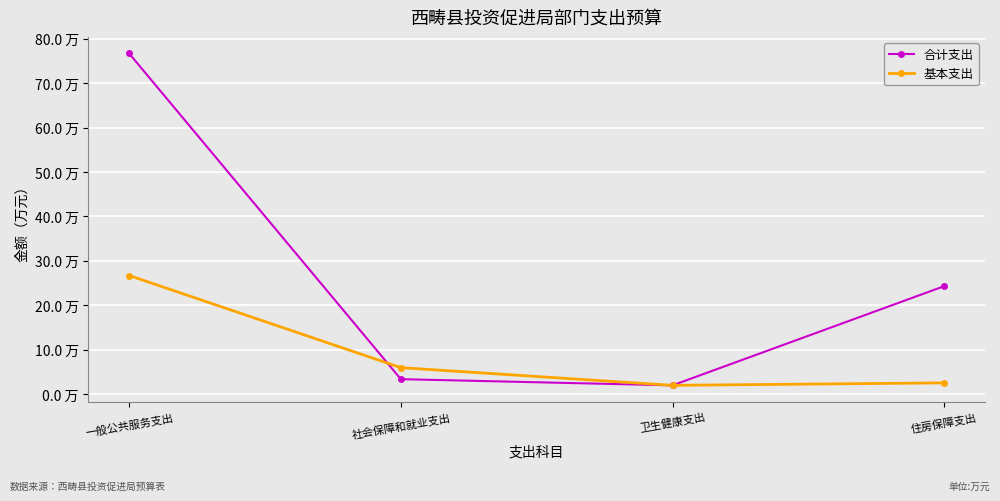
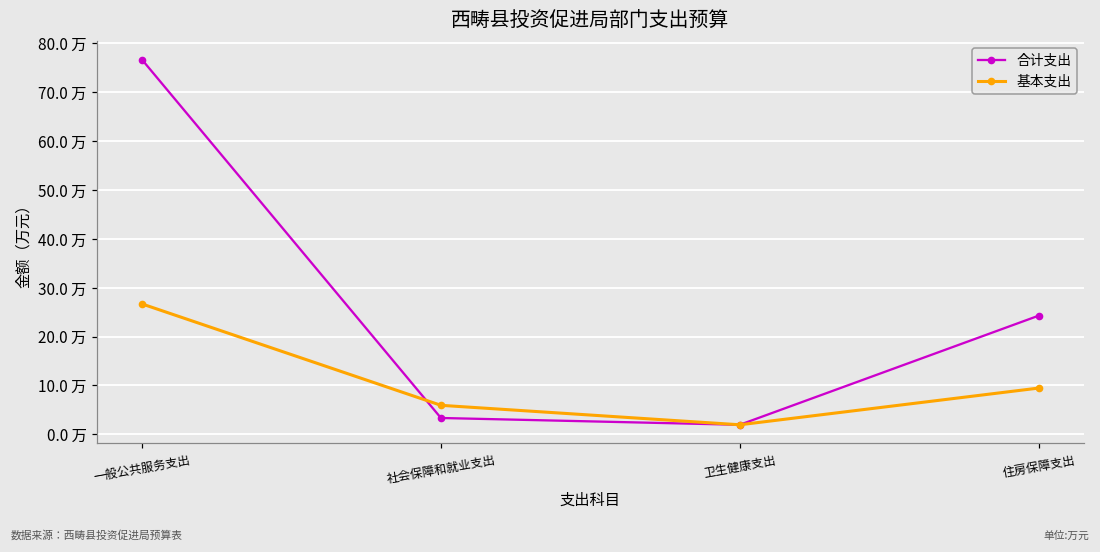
  {
    "合计支出": {
      "一般公共服务支出": "77 万",
      "社会保障和就业支出": "3 万",
      "住房保障支出": "24 万"
    },
    "基本支出": {
      "一般公共服务支出": "27 万",
      "社会保障和就业支出": "6 万",
-     "住房保障支出": "2 万"
+     "住房保障支出": "9 万"
    }
  }
